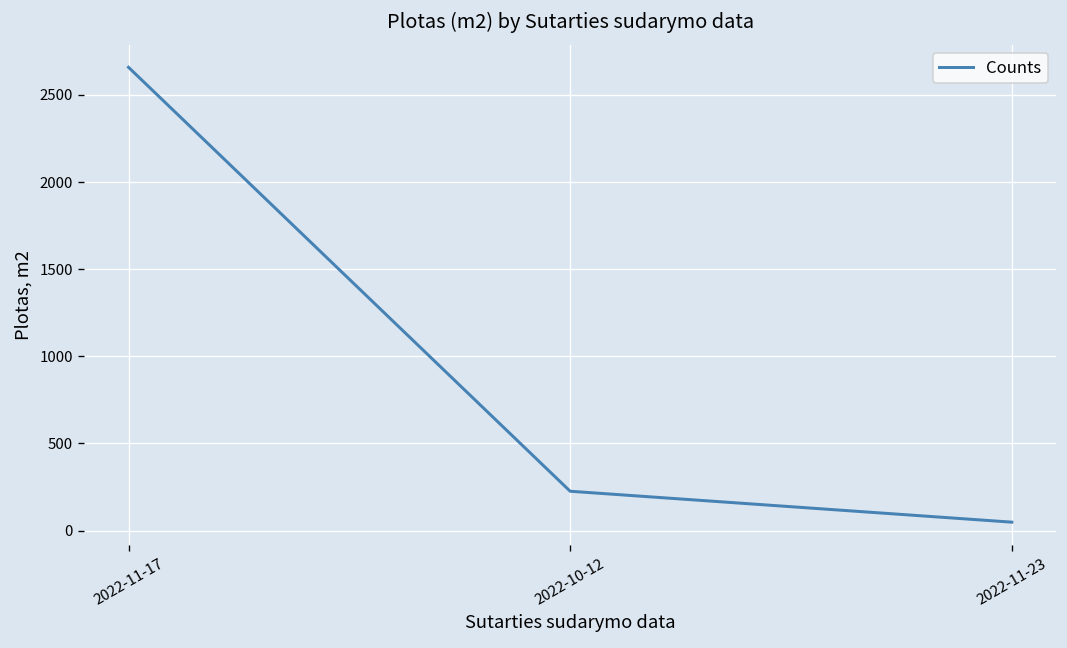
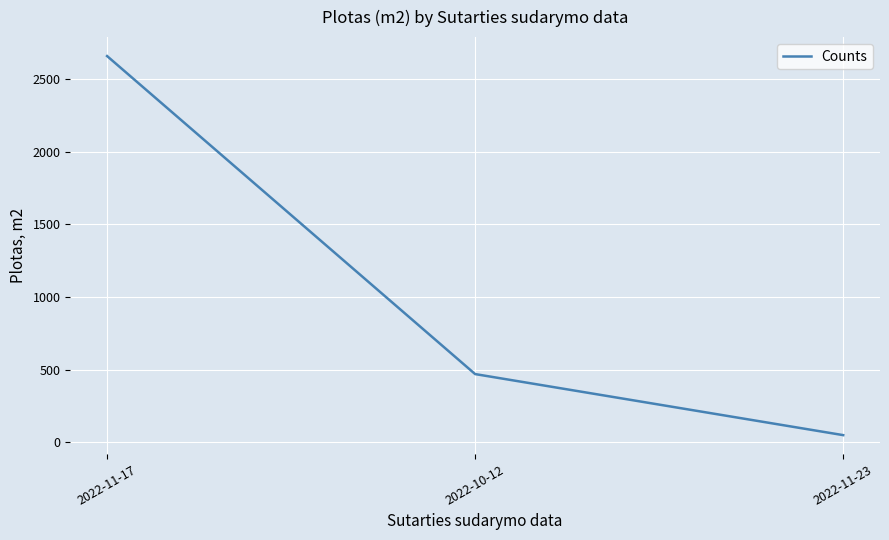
  {
    "2022-11-17": 2660,
-   "2022-10-12": 230,
+   "2022-10-12": 470,
    "2022-11-23": 50
  }
